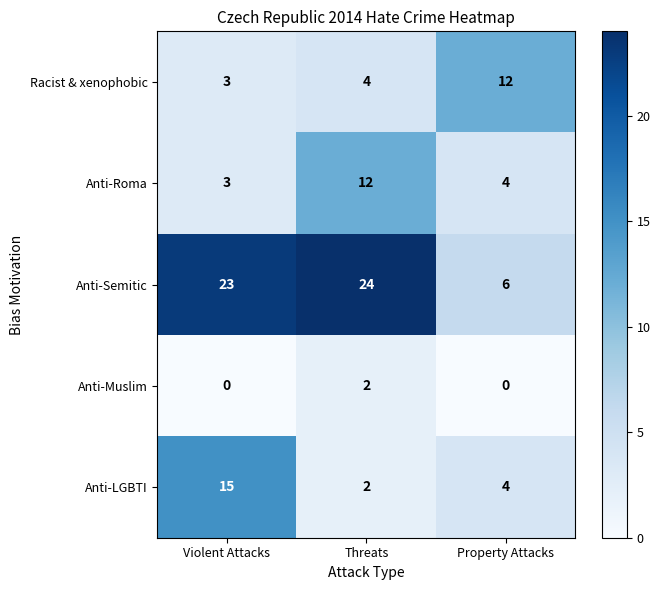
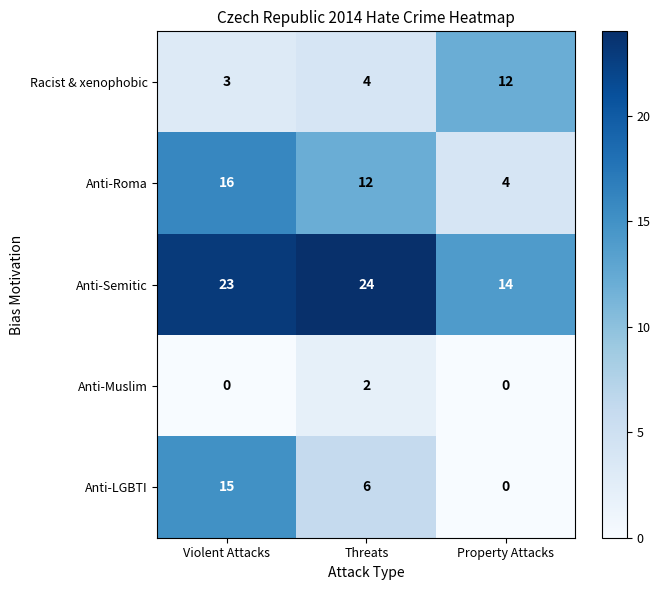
  {
    "Racist & xenophobic": {
      "Violent Attacks": 3,
      "Threats": 4,
      "Property Attacks": 12
    },
    "Anti-Roma": {
-     "Violent Attacks": 3,
+     "Violent Attacks": 16,
      "Threats": 12,
      "Property Attacks": 4
    },
    "Anti-Semitic": {
      "Violent Attacks": 23,
      "Threats": 24,
-     "Property Attacks": 6
+     "Property Attacks": 14
    },
    "Anti-Muslim": {
      "Violent Attacks": 0,
      "Threats": 2,
      "Property Attacks": 0
    },
    "Anti-LGBTI": {
      "Violent Attacks": 15,
-     "Threats": 2,
-     "Property Attacks": 4
+     "Threats": 6,
+     "Property Attacks": 0
    }
  }
